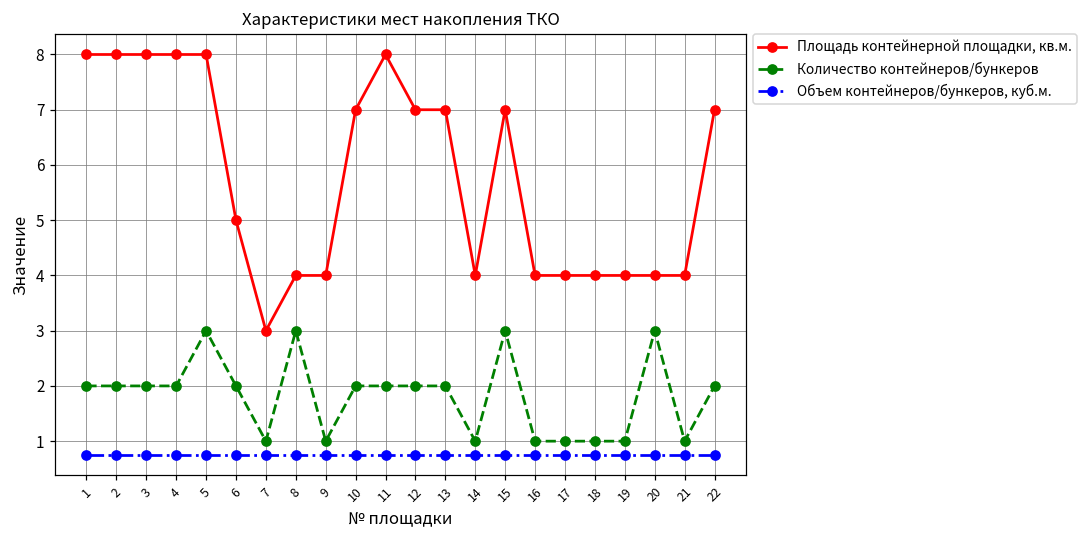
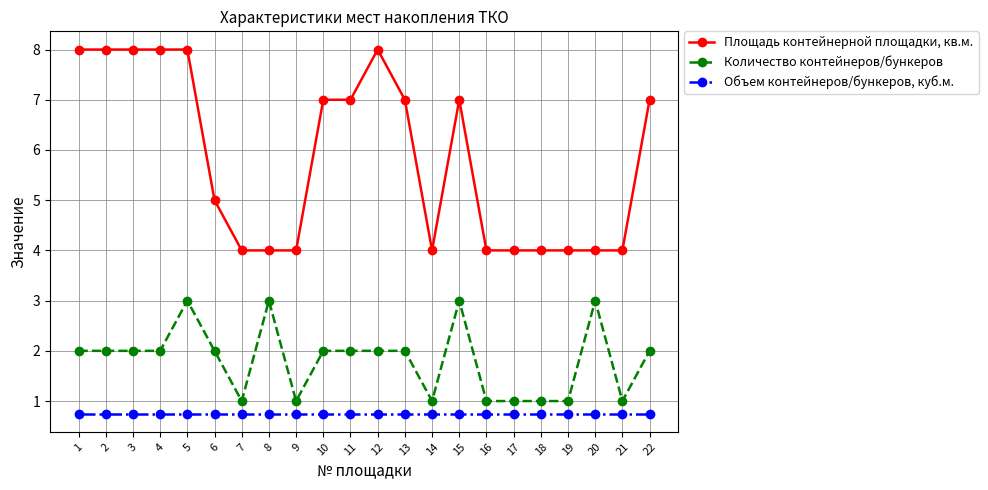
  {
    "Площадь контейнерной площадки, кв.м.": {
      "1": 8,
      "2": 8,
      "3": 8,
      "4": 8,
      "5": 8,
      "6": 5,
-     "7": 3,
+     "7": 4,
      "8": 4,
      "9": 4,
      "10": 7,
-     "11": 8,
-     "12": 7,
+     "11": 7,
+     "12": 8,
      "13": 7,
      "14": 4,
      "15": 7,
      "16": 4,
      "17": 4,
      "18": 4,
      "19": 4,
      "20": 4,
      "21": 4,
      "22": 7
    },
    "Количество контейнеров/бункеров": {
      "1": 2,
      "2": 2,
      "3": 2,
      "4": 2,
      "5": 3,
      "6": 2,
      "7": 1,
      "8": 3,
      "9": 1,
      "10": 2,
      "11": 2,
      "12": 2,
      "13": 2,
      "14": 1,
      "15": 3,
      "16": 1,
      "17": 1,
      "18": 1,
      "19": 1,
      "20": 3,
      "21": 1,
      "22": 2
    },
    "Объем контейнеров/бункеров, куб.м.": {
      "1": 0.8,
      "2": 0.8,
      "3": 0.8,
      "4": 0.8,
      "5": 0.8,
      "6": 0.8,
      "7": 0.8,
      "8": 0.8,
      "9": 0.8,
      "10": 0.8,
      "11": 0.8,
      "12": 0.8,
      "13": 0.8,
      "14": 0.8,
      "15": 0.8,
      "16": 0.8,
      "17": 0.8,
      "18": 0.8,
      "19": 0.8,
      "20": 0.8,
      "21": 0.8,
      "22": 0.8
    }
  }
